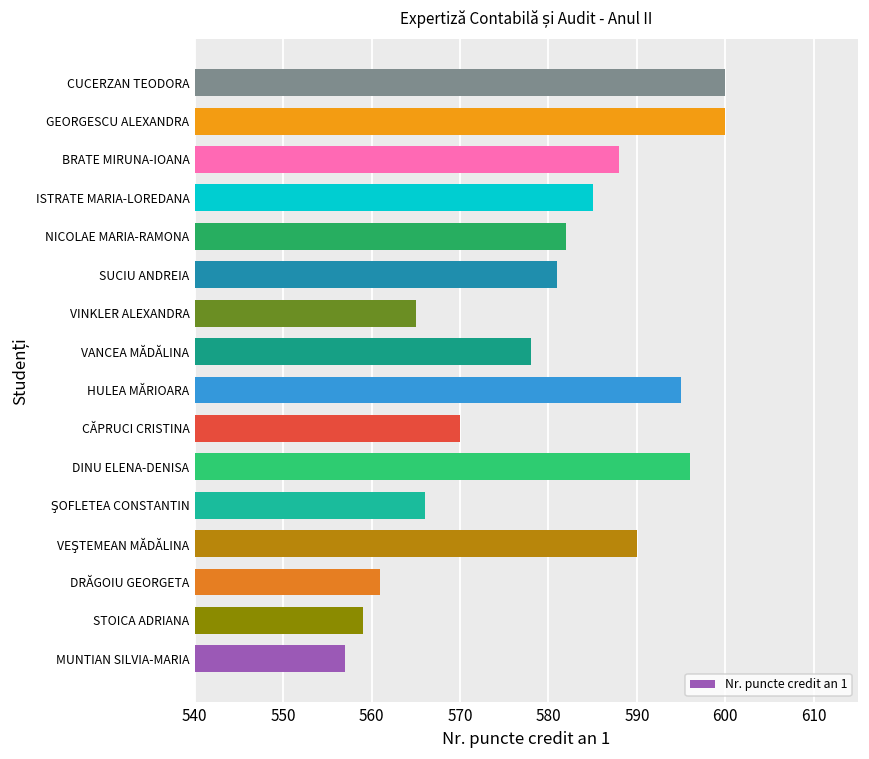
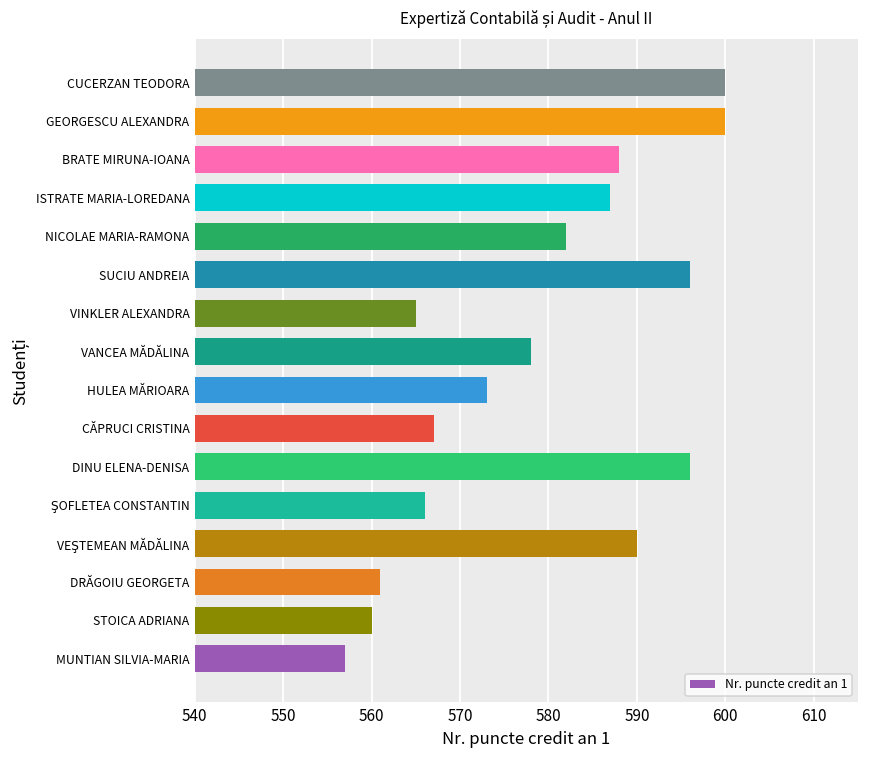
  {
    "CUCERZAN TEODORA": 600,
    "GEORGESCU ALEXANDRA": 600,
    "BRATE MIRUNA-IOANA": 588,
-   "ISTRATE MARIA-LOREDANA": 585,
+   "ISTRATE MARIA-LOREDANA": 587,
    "NICOLAE MARIA-RAMONA": 582,
-   "SUCIU ANDREIA": 581,
+   "SUCIU ANDREIA": 596,
    "VINKLER ALEXANDRA": 565,
    "VANCEA MĂDĂLINA": 578,
-   "HULEA MĂRIOARA": 595,
-   "CĂPRUCI CRISTINA": 570,
+   "HULEA MĂRIOARA": 573,
+   "CĂPRUCI CRISTINA": 567,
    "DINU ELENA-DENISA": 596,
    "ŞOFLETEA CONSTANTIN": 566,
    "VEŞTEMEAN MĂDĂLINA": 590,
    "DRĂGOIU GEORGETA": 561,
-   "STOICA ADRIANA": 559,
+   "STOICA ADRIANA": 560,
    "MUNTIAN SILVIA-MARIA": 557
  }
